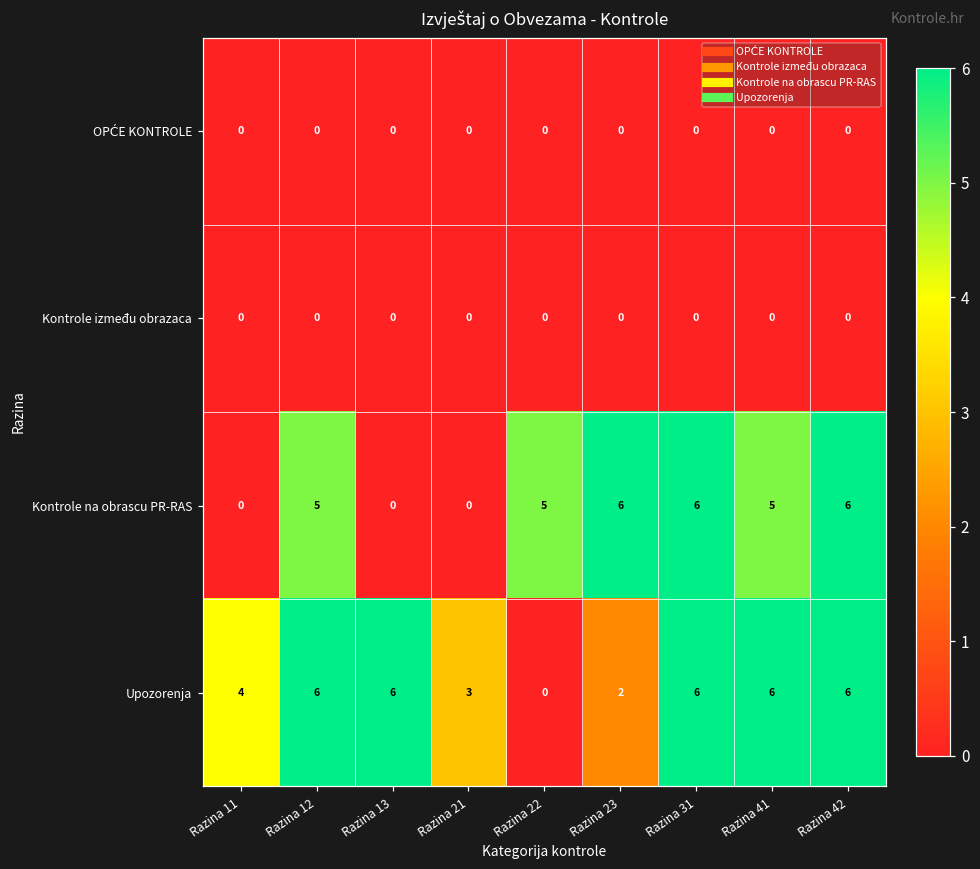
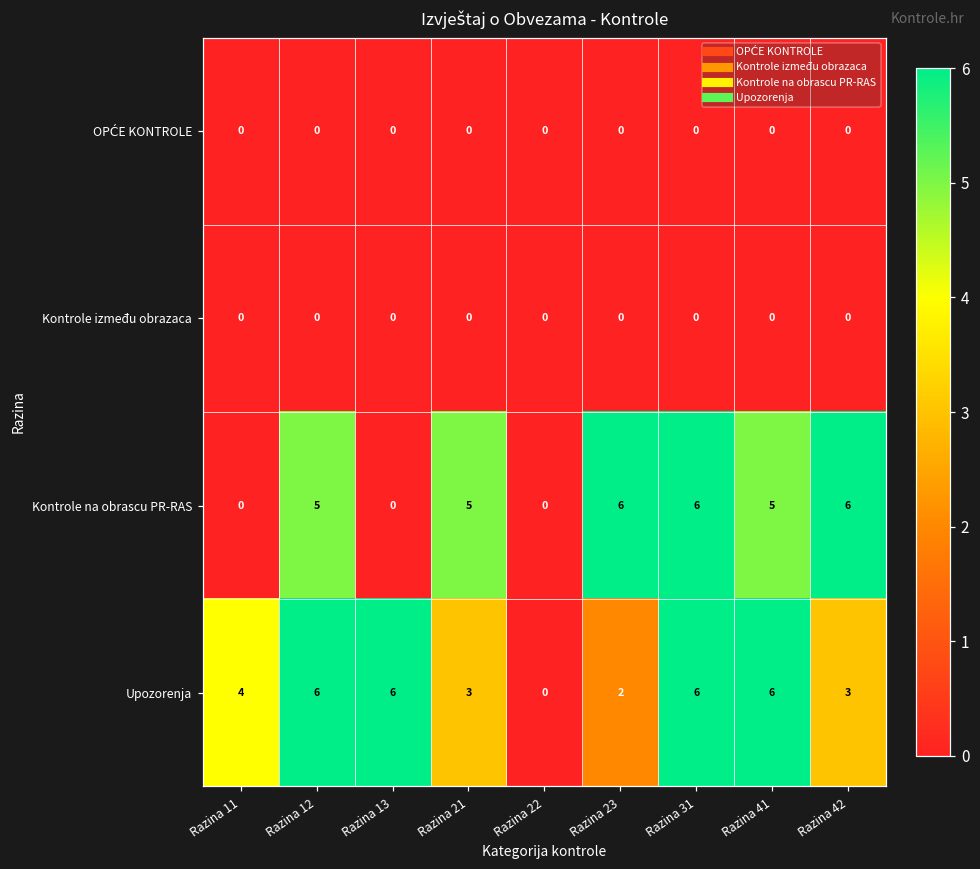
  {
    "OPĆE KONTROLE": {
      "Razina 11": 0,
      "Razina 12": 0,
      "Razina 13": 0,
      "Razina 21": 0,
      "Razina 22": 0,
      "Razina 23": 0,
      "Razina 31": 0,
      "Razina 41": 0,
      "Razina 42": 0
    },
    "Kontrole između obrazaca": {
      "Razina 11": 0,
      "Razina 12": 0,
      "Razina 13": 0,
      "Razina 21": 0,
      "Razina 22": 0,
      "Razina 23": 0,
      "Razina 31": 0,
      "Razina 41": 0,
      "Razina 42": 0
    },
    "Kontrole na obrascu PR-RAS": {
      "Razina 11": 0,
      "Razina 12": 5,
      "Razina 13": 0,
-     "Razina 21": 0,
-     "Razina 22": 5,
+     "Razina 21": 5,
+     "Razina 22": 0,
      "Razina 23": 6,
      "Razina 31": 6,
      "Razina 41": 5,
      "Razina 42": 6
    },
    "Upozorenja": {
      "Razina 11": 4,
      "Razina 12": 6,
      "Razina 13": 6,
      "Razina 21": 3,
      "Razina 22": 0,
      "Razina 23": 2,
      "Razina 31": 6,
      "Razina 41": 6,
-     "Razina 42": 6
+     "Razina 42": 3
    }
  }
